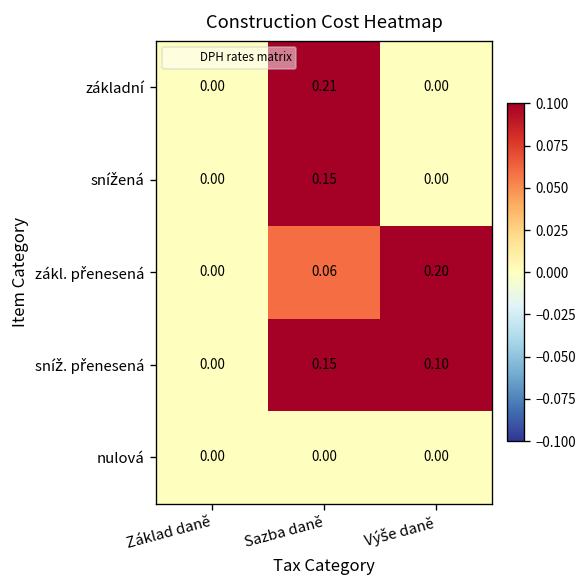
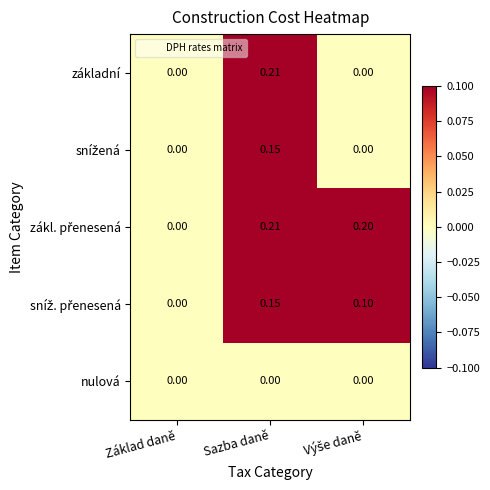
  {
    "základní": {
      "Základ daně": 0.00,
      "Sazba daně": 0.21,
      "Výše daně": 0.00
    },
    "snížená": {
      "Základ daně": 0.00,
      "Sazba daně": 0.15,
      "Výše daně": 0.00
    },
    "zákl. přenesená": {
      "Základ daně": 0.00,
-     "Sazba daně": 0.06,
+     "Sazba daně": 0.21,
      "Výše daně": 0.20
    },
    "sníž. přenesená": {
      "Základ daně": 0.00,
      "Sazba daně": 0.15,
      "Výše daně": 0.10
    },
    "nulová": {
      "Základ daně": 0.00,
      "Sazba daně": 0.00,
      "Výše daně": 0.00
    }
  }
